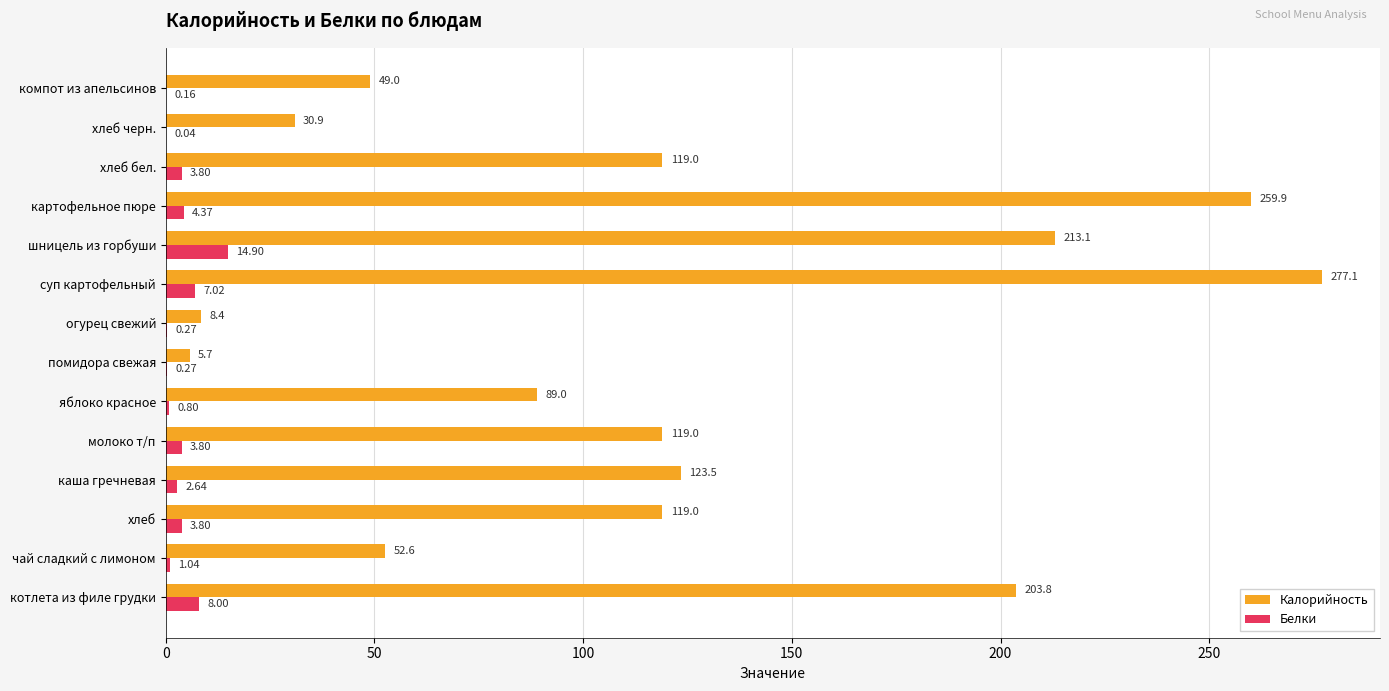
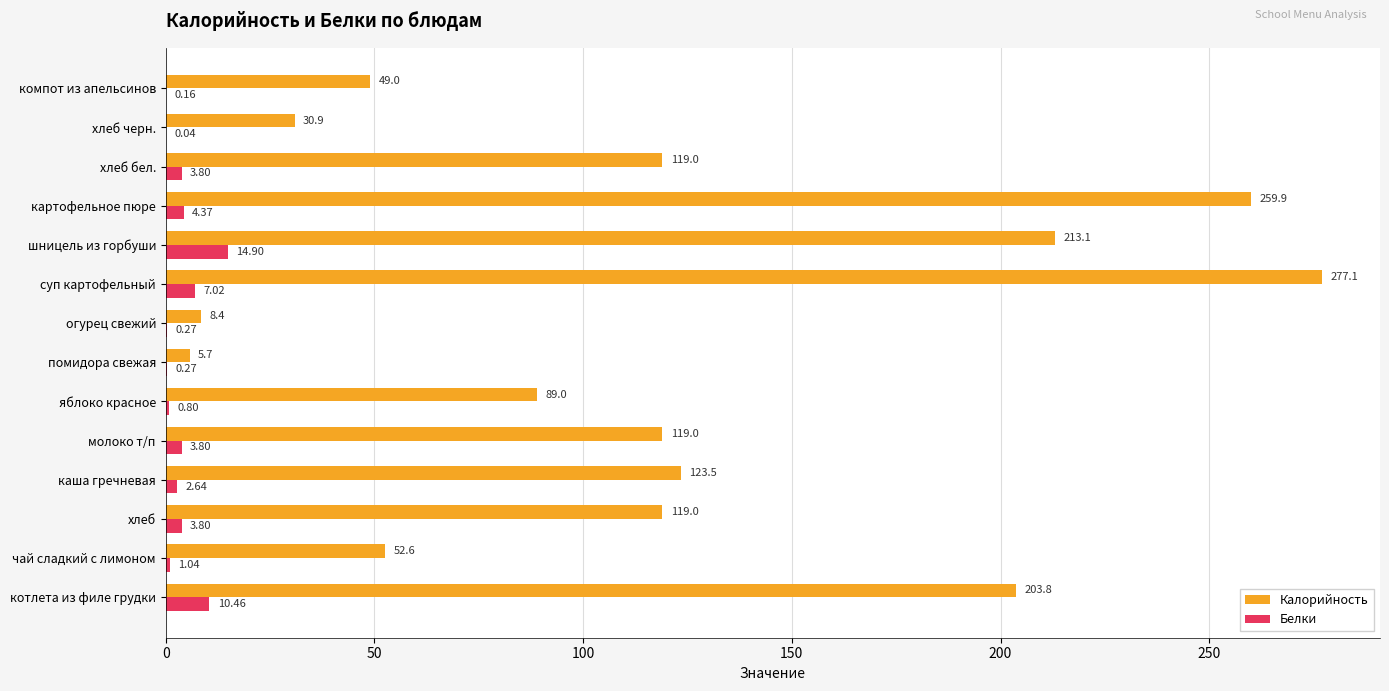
  {
    "Калорийность": {
      "компот из апельсинов": 49.0,
      "хлеб черн.": 30.9,
      "хлеб бел.": 119.0,
      "картофельное пюре": 259.9,
      "шницель из горбуши": 213.1,
      "суп картофельный": 277.1,
      "огурец свежий": 8.4,
      "помидора свежая": 5.7,
      "яблоко красное": 89.0,
      "молоко т/п": 119.0,
      "каша гречневая": 123.5,
      "хлеб": 119.0,
      "чай сладкий с лимоном": 52.6,
      "котлета из филе грудки": 203.8
    },
    "Белки": {
      "компот из апельсинов": 0.16,
      "хлеб черн.": 0.04,
      "хлеб бел.": 3.80,
      "картофельное пюре": 4.37,
      "шницель из горбуши": 14.90,
      "суп картофельный": 7.02,
      "огурец свежий": 0.27,
      "помидора свежая": 0.27,
      "яблоко красное": 0.80,
      "молоко т/п": 3.80,
      "каша гречневая": 2.64,
      "хлеб": 3.80,
      "чай сладкий с лимоном": 1.04,
-     "котлета из филе грудки": 8.00
+     "котлета из филе грудки": 10.46
    }
  }
